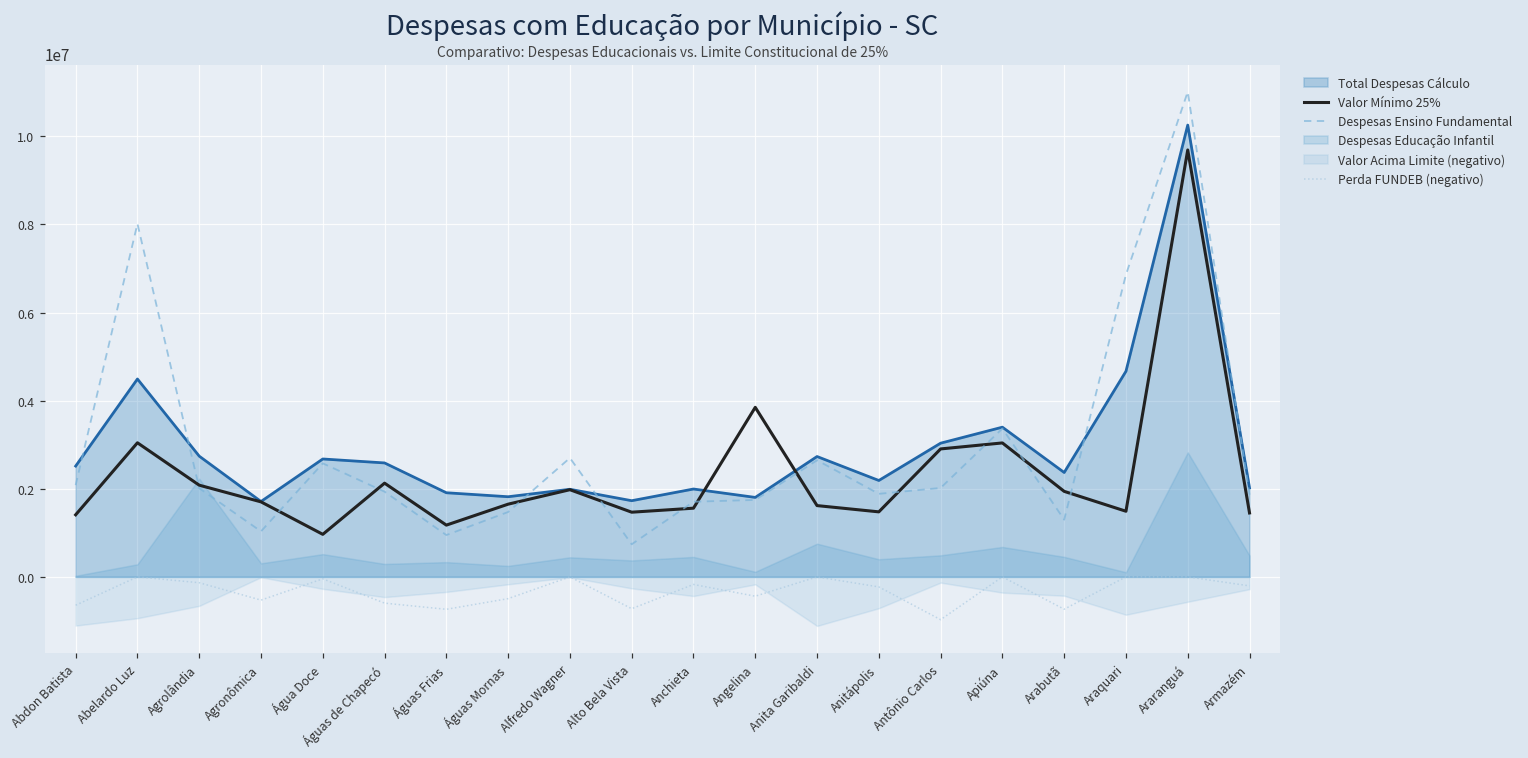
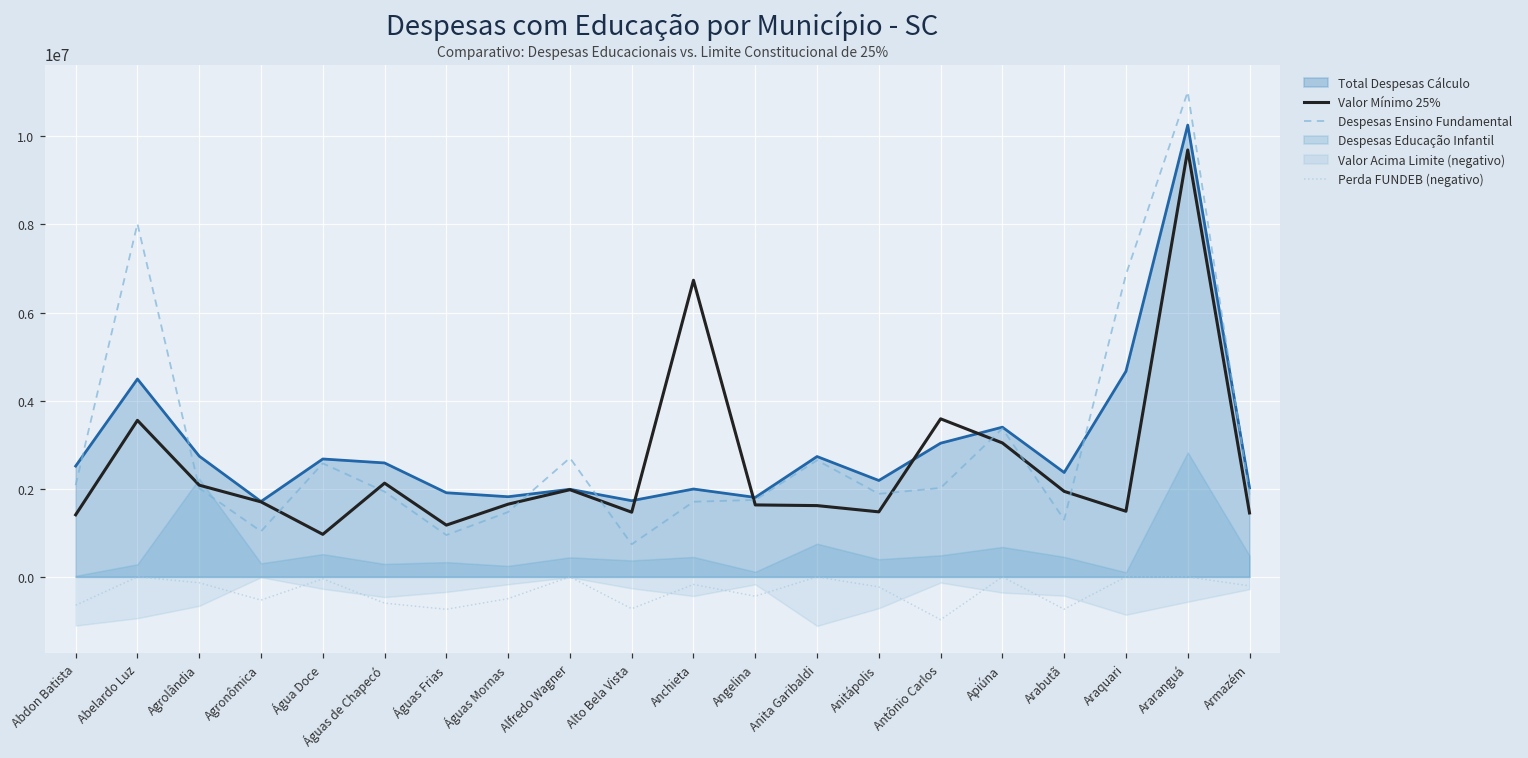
  {
    "Valor Mínimo 25%": {
      "Abdon Batista": 1400000,
-     "Abelardo Luz": 3000000,
+     "Abelardo Luz": 3600000,
      "Agrolândia": 2100000,
      "Água Doce": 1000000,
      "Águas de Chapecó": 2100000,
      "Águas Frias": 1200000,
      "Águas Mornas": 1700000,
      "Alto Bela Vista": 1500000,
-     "Anchieta": 1600000,
-     "Angelina": 3800000,
+     "Anchieta": 6700000,
+     "Angelina": 1600000,
      "Anita Garibaldi": 1600000,
      "Anitápolis": 1500000,
-     "Antônio Carlos": 2900000,
+     "Antônio Carlos": 3600000,
      "Apiúna": 3000000,
      "Arabutã": 1900000,
      "Araquari": 1500000,
      "Araranguá": 9700000,
      "Armazém": 1500000
    }
  }
